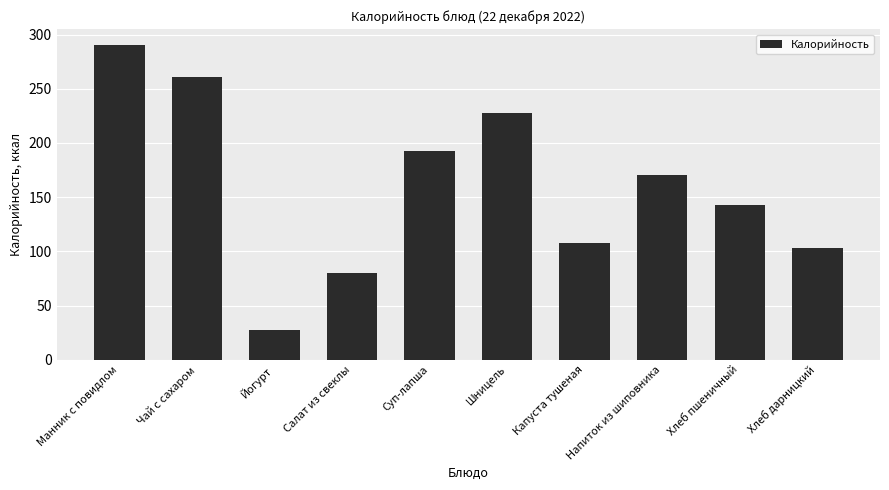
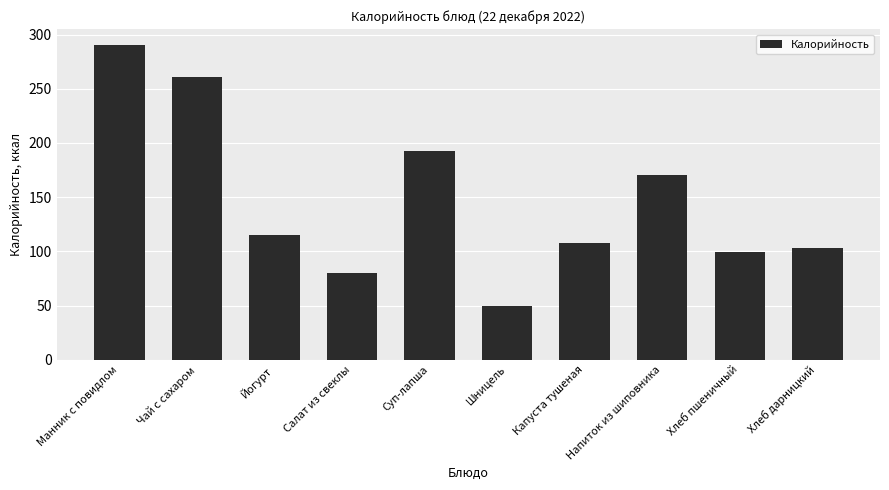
  {
    "Манник с повидлом": 291,
    "Чай с сахаром": 260,
-   "Йогурт": 27,
+   "Йогурт": 116,
    "Салат из свеклы": 80,
    "Суп-лапша": 193,
-   "Шницель": 228,
+   "Шницель": 50,
    "Капуста тушеная": 108,
    "Напиток из шиповника": 170,
-   "Хлеб пшеничный": 143,
+   "Хлеб пшеничный": 100,
    "Хлеб дарницкий": 103
  }
